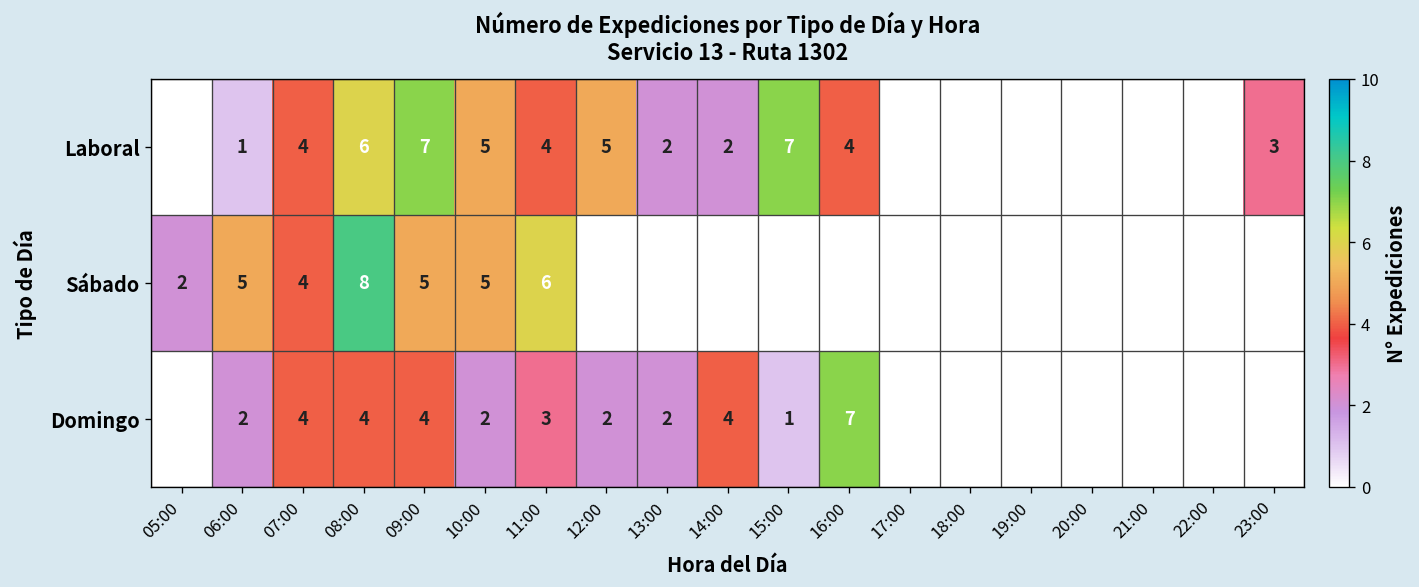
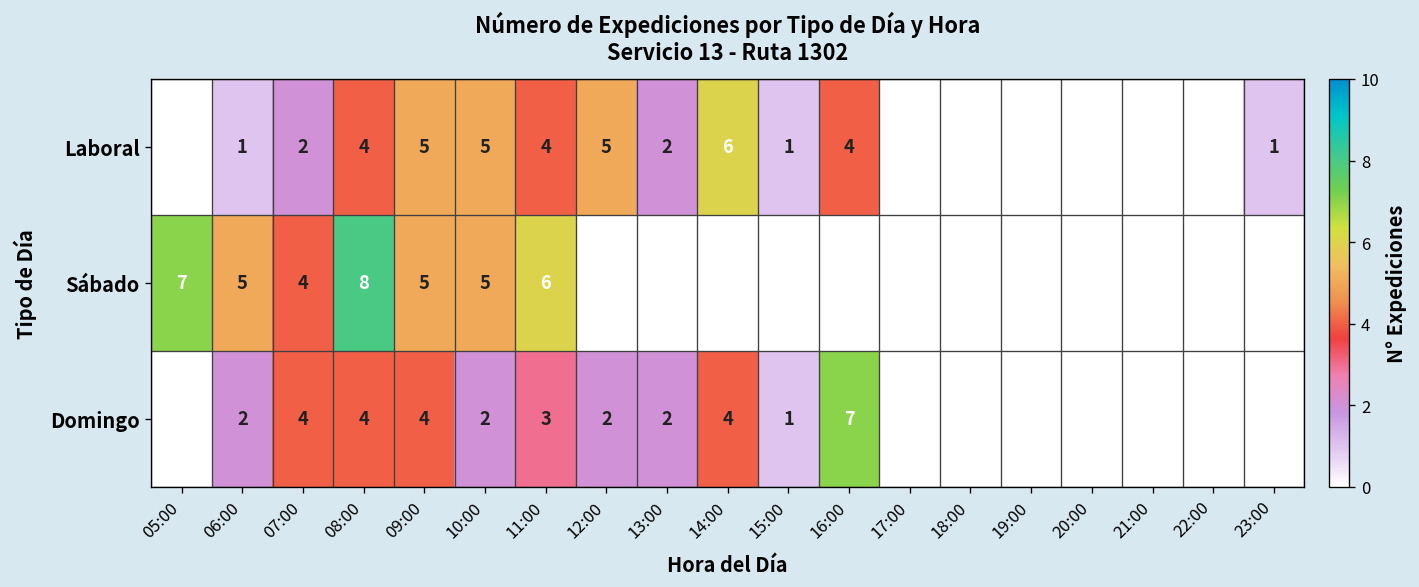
  {
    "Laboral": {
      "06:00": 1,
-     "07:00": 4,
-     "08:00": 6,
-     "09:00": 7,
+     "07:00": 2,
+     "08:00": 4,
+     "09:00": 5,
      "10:00": 5,
      "11:00": 4,
      "12:00": 5,
      "13:00": 2,
-     "14:00": 2,
-     "15:00": 7,
+     "14:00": 6,
+     "15:00": 1,
      "16:00": 4,
-     "23:00": 3
+     "23:00": 1
    },
    "Sábado": {
-     "05:00": 2,
+     "05:00": 7,
      "06:00": 5,
      "07:00": 4,
      "08:00": 8,
      "09:00": 5,
      "10:00": 5,
      "11:00": 6
    },
    "Domingo": {
      "06:00": 2,
      "07:00": 4,
      "08:00": 4,
      "09:00": 4,
      "10:00": 2,
      "11:00": 3,
      "12:00": 2,
      "13:00": 2,
      "14:00": 4,
      "15:00": 1,
      "16:00": 7
    }
  }
